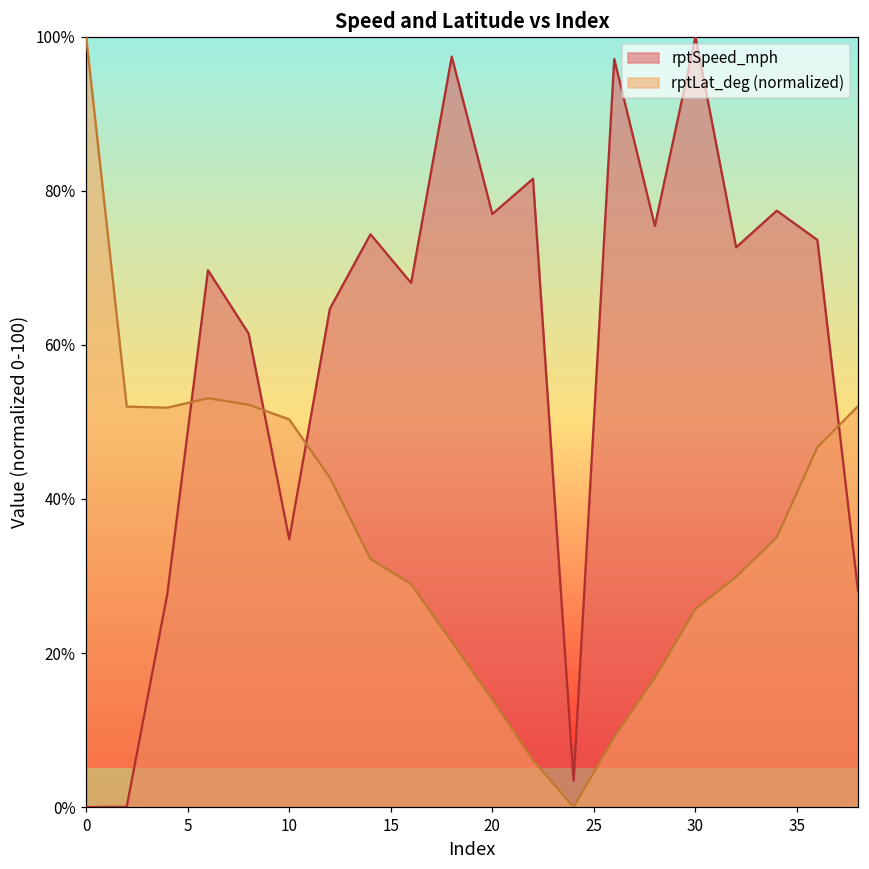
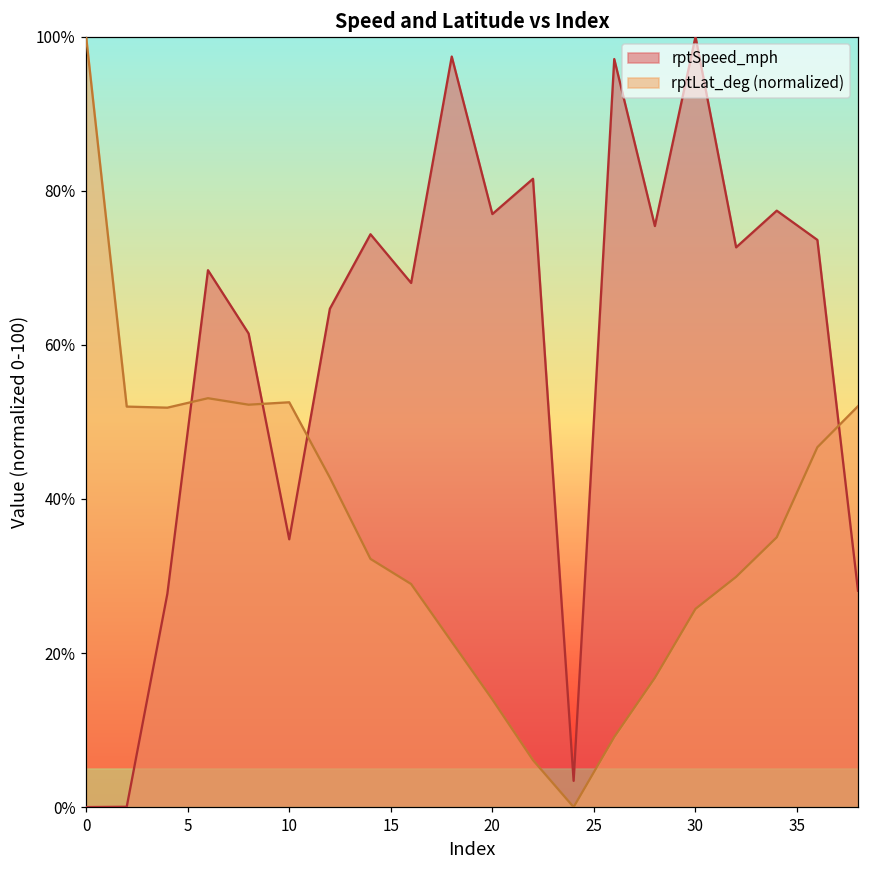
  {
    "rptSpeed_mph": {
      "10": "35%",
      "20": "77%",
      "30": "100%"
    },
    "rptLat_deg (normalized)": {
      "0": "100%",
-     "10": "50%",
+     "10": "53%",
      "20": "14%",
      "30": "26%"
    }
  }
